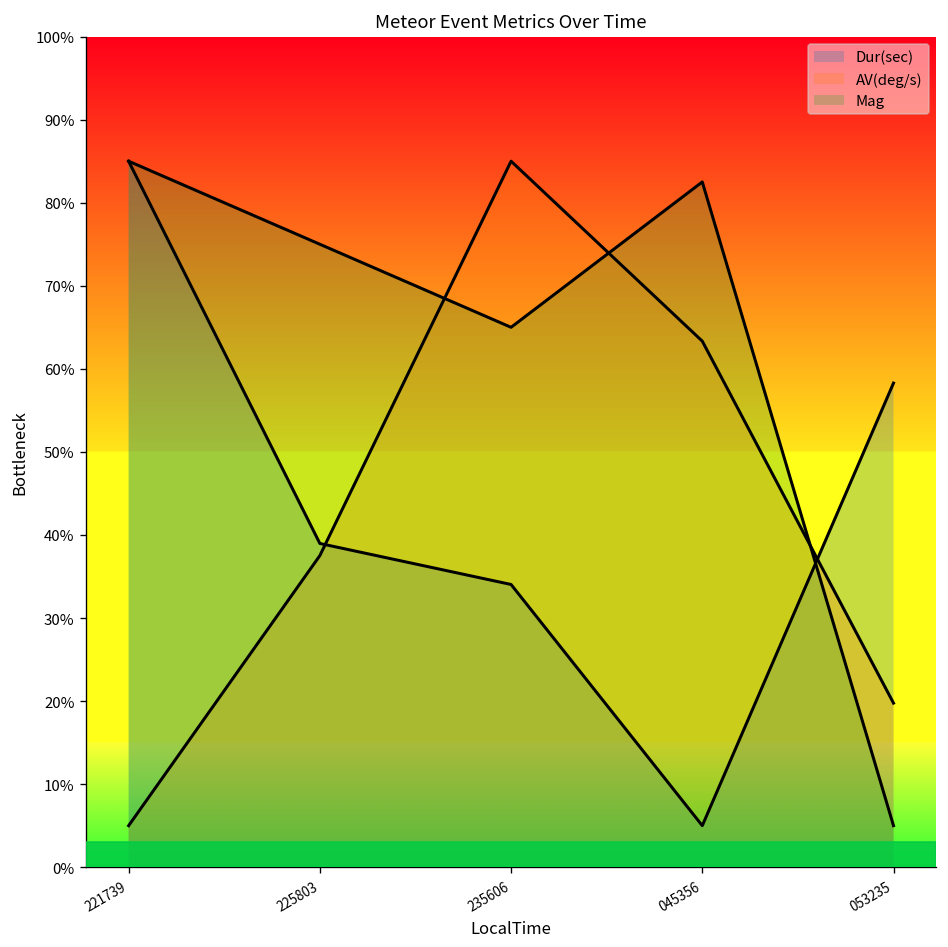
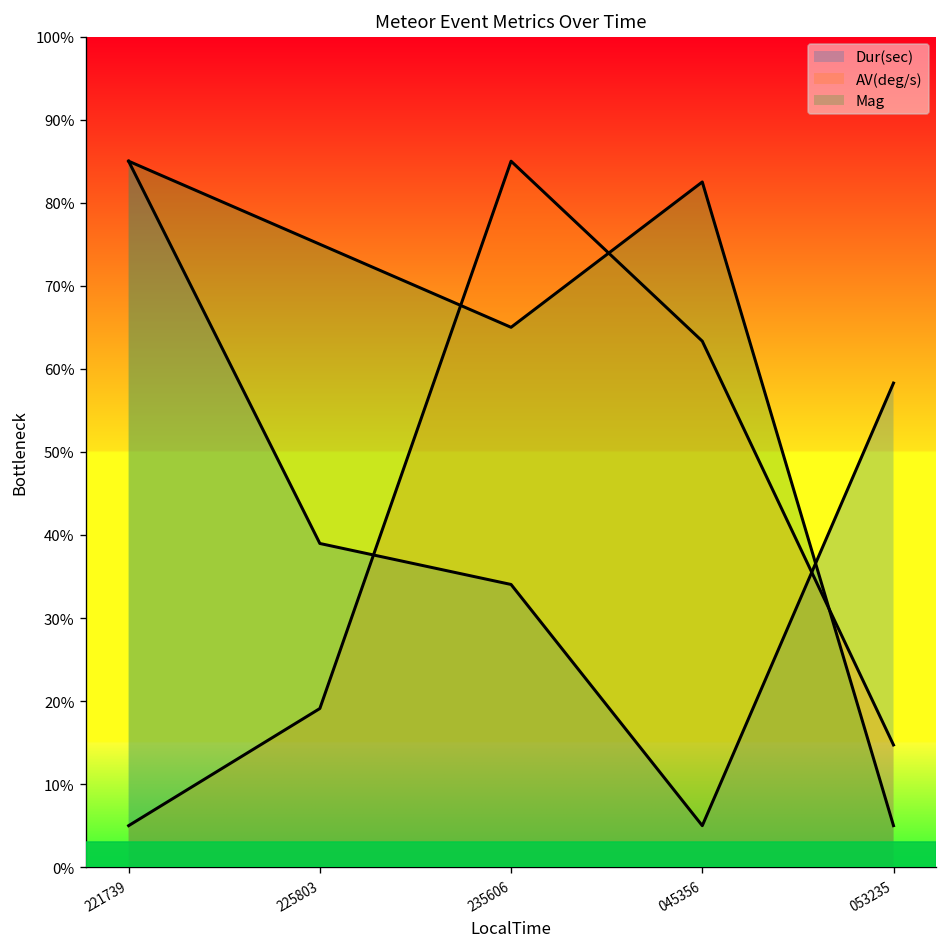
  {
    "AV(deg/s)": {
      "221739": "5%",
-     "225803": "38%",
+     "225803": "19%",
      "235606": "85%",
      "045356": "63%",
-     "053235": "20%"
+     "053235": "15%"
    }
  }
